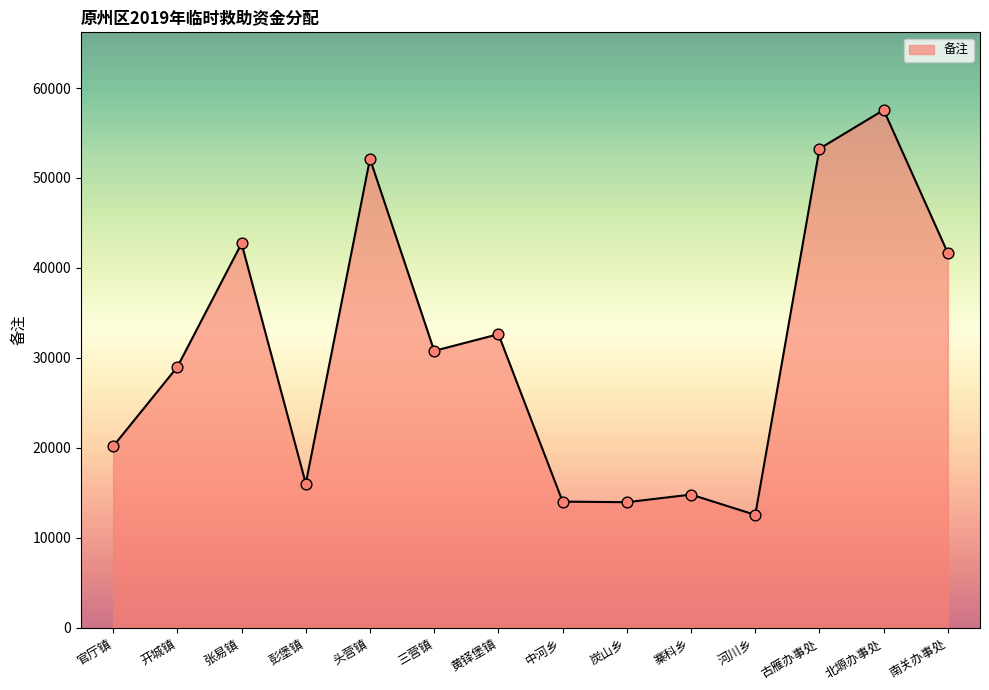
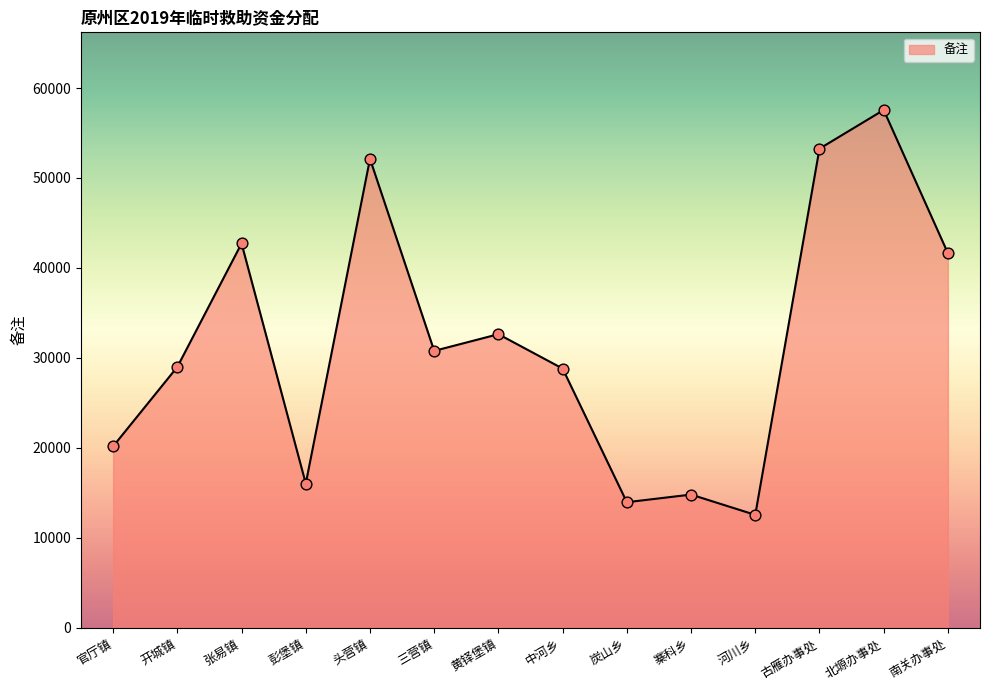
  {
    "官厅镇": 20000,
    "开城镇": 29000,
    "张易镇": 43000,
    "彭堡镇": 16000,
    "头营镇": 52000,
    "三营镇": 31000,
    "黄铎堡镇": 33000,
-   "中河乡": 14000,
+   "中河乡": 29000,
    "炭山乡": 14000,
    "寨科乡": 15000,
    "河川乡": 13000,
    "古雁办事处": 53000,
    "北塬办事处": 58000,
    "南关办事处": 42000
  }
